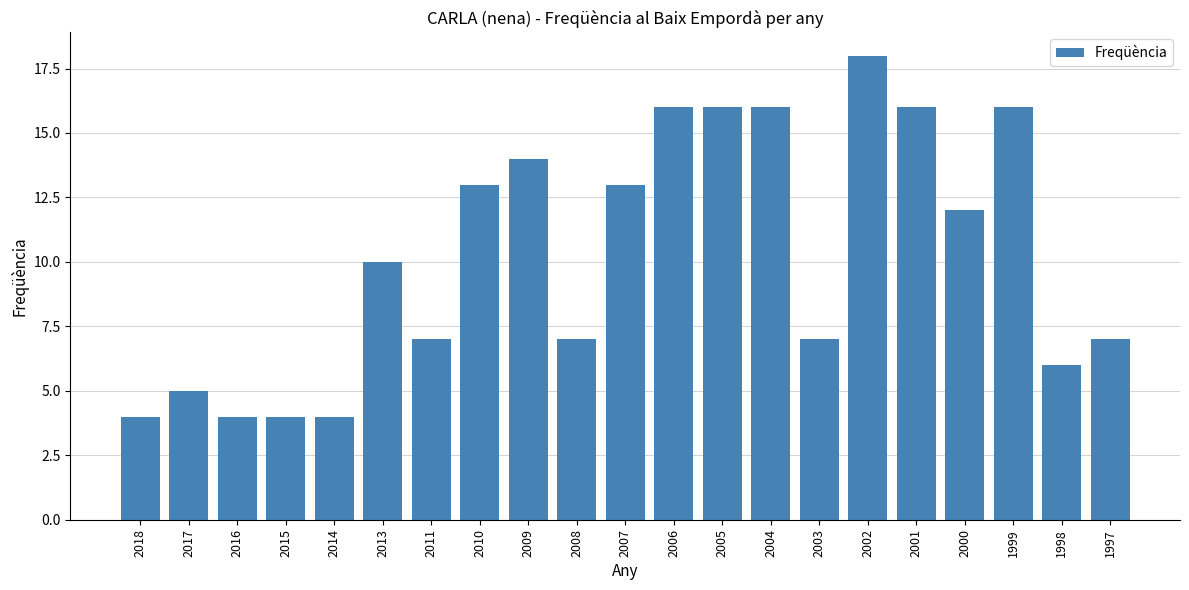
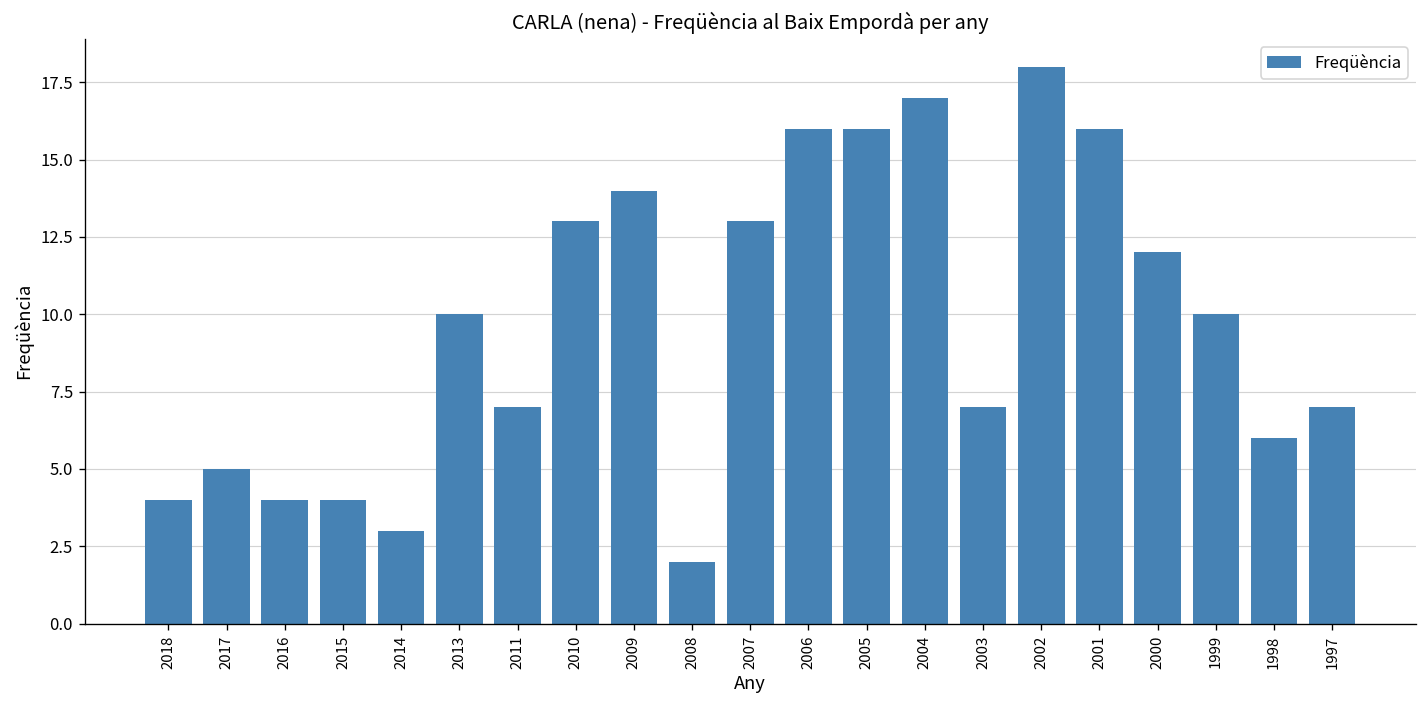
  {
    "2018": 4,
    "2017": 5,
    "2016": 4,
    "2015": 4,
-   "2014": 4,
+   "2014": 3,
    "2013": 10,
    "2011": 7,
    "2010": 13,
    "2009": 14,
-   "2008": 7,
+   "2008": 2,
    "2007": 13,
    "2006": 16,
    "2005": 16,
-   "2004": 16,
+   "2004": 17,
    "2003": 7,
    "2002": 18,
    "2001": 16,
    "2000": 12,
-   "1999": 16,
+   "1999": 10,
    "1998": 6,
    "1997": 7
  }
